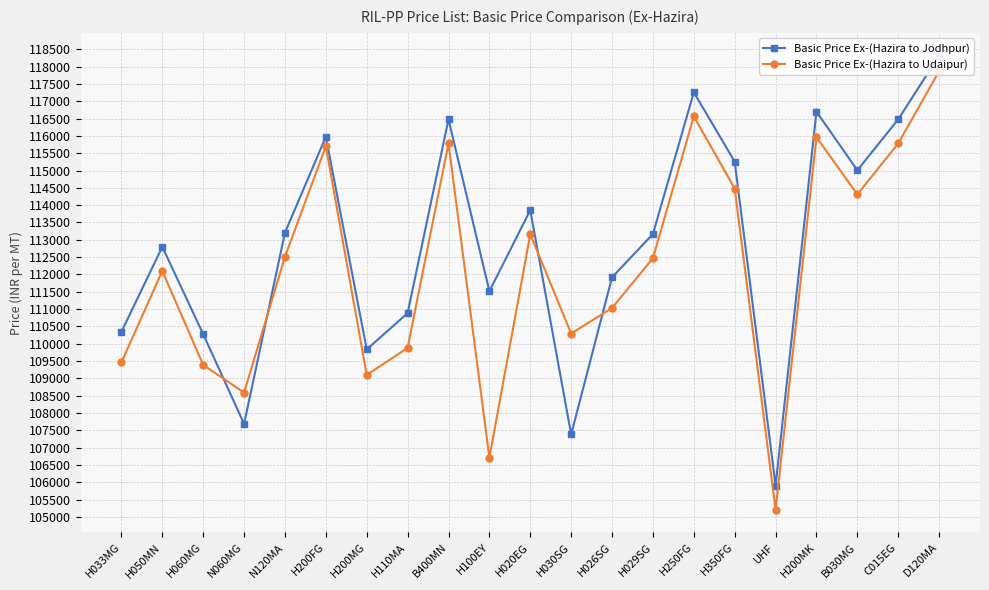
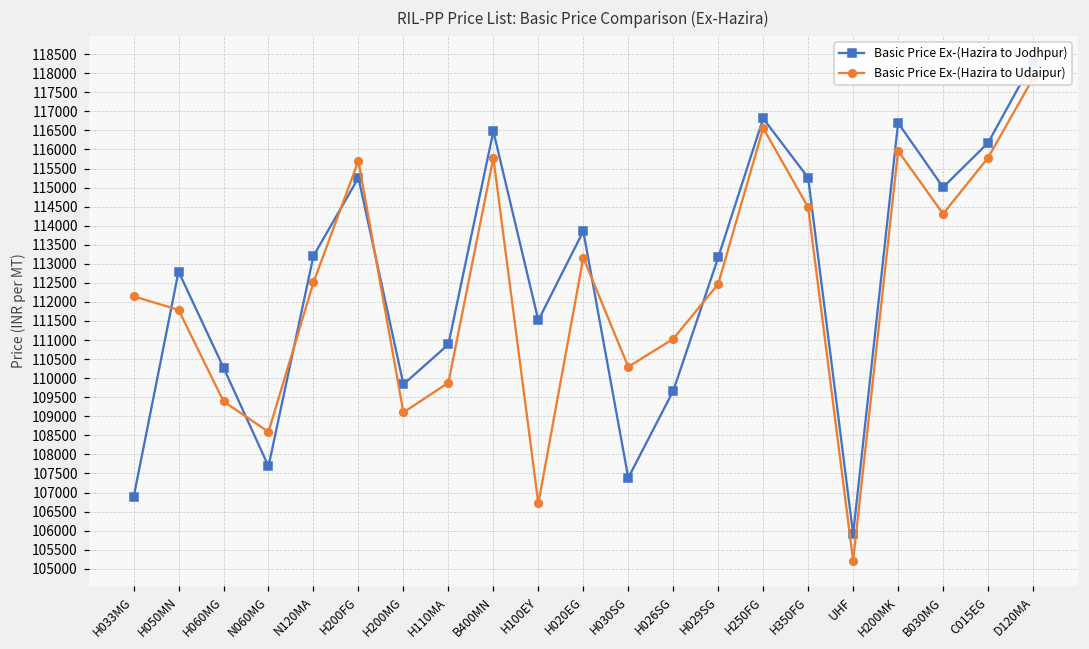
  {
    "Basic Price Ex-(Hazira to Jodhpur)": {
-     "H033MG": 110300,
+     "H033MG": 106900,
      "H050MN": 112800,
      "H060MG": 110300,
      "N060MG": 107700,
      "N120MA": 113200,
-     "H200FG": 116000,
+     "H200FG": 115300,
      "H200MG": 109800,
      "H110MA": 110900,
      "B400MN": 116500,
      "H100EY": 111500,
      "H020EG": 113900,
      "H030SG": 107400,
-     "H026SG": 111900,
+     "H026SG": 109700,
      "H029SG": 113200,
-     "H250FG": 117300,
+     "H250FG": 116800,
      "H350FG": 115300,
      "UHF": 105900,
      "H200MK": 116700,
      "B030MG": 115000,
-     "C015EG": 116500
+     "C015EG": 116200
    },
    "Basic Price Ex-(Hazira to Udaipur)": {
-     "H033MG": 109500,
-     "H050MN": 112100,
+     "H033MG": 112100,
+     "H050MN": 111800,
      "H060MG": 109400,
      "N060MG": 108600,
      "N120MA": 112500,
      "H200FG": 115700,
      "H200MG": 109100,
      "H110MA": 109900,
      "B400MN": 115800,
      "H100EY": 106700,
      "H020EG": 113200,
      "H030SG": 110300,
      "H026SG": 111000,
      "H029SG": 112500,
      "H250FG": 116600,
      "H350FG": 114500,
      "UHF": 105200,
      "H200MK": 116000,
      "B030MG": 114300,
      "C015EG": 115800
    }
  }
